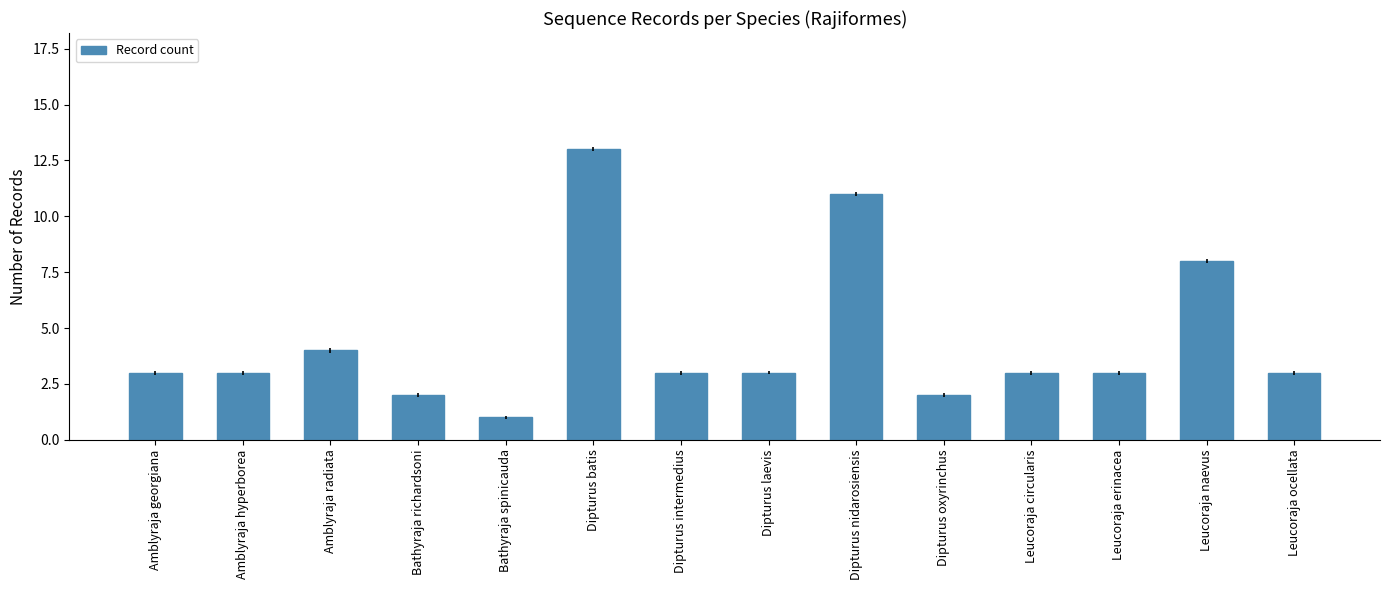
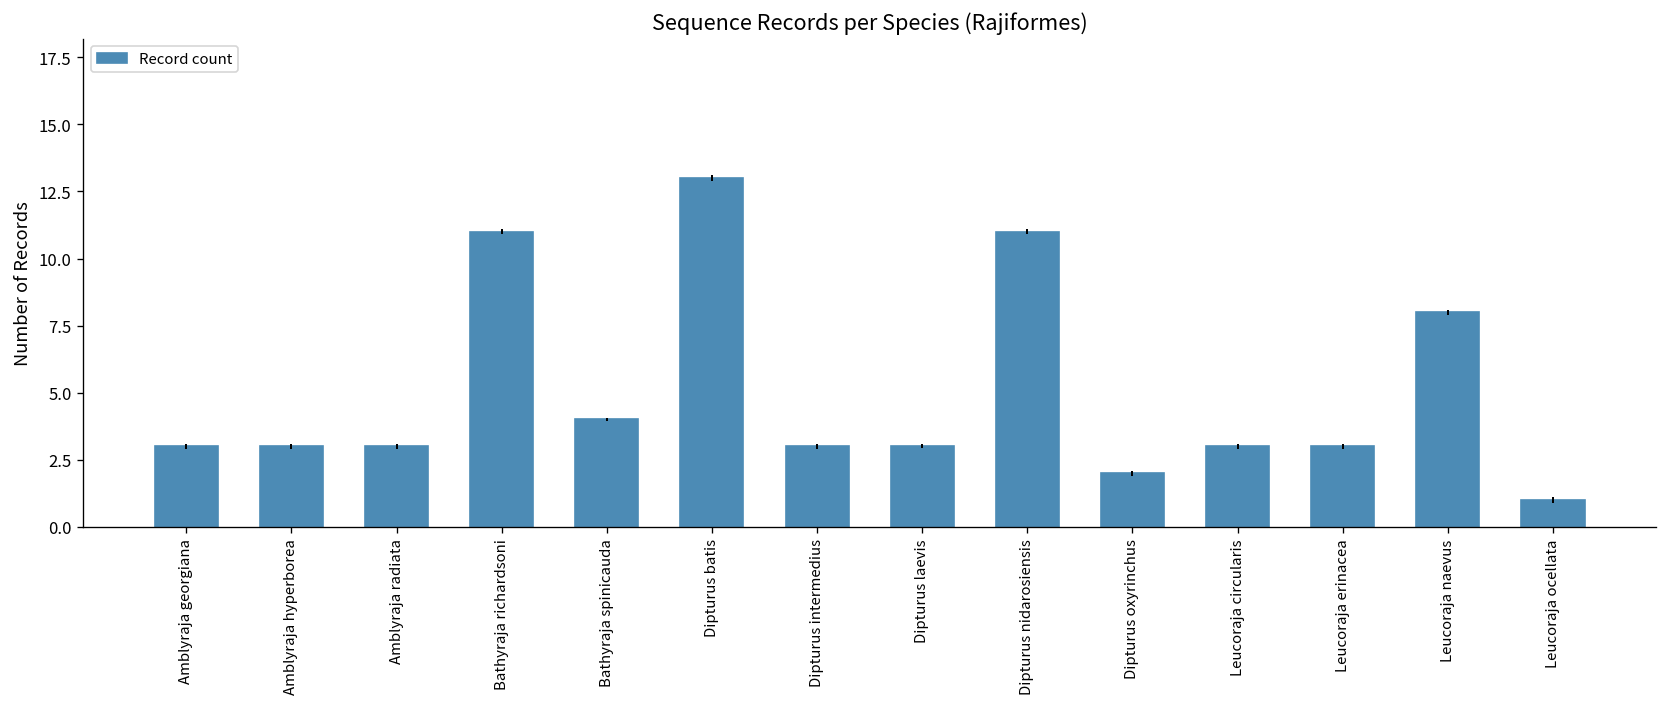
  {
    "Amblyraja georgiana": 3,
    "Amblyraja hyperborea": 3,
-   "Amblyraja radiata": 4,
-   "Bathyraja richardsoni": 2,
-   "Bathyraja spinicauda": 1,
+   "Amblyraja radiata": 3,
+   "Bathyraja richardsoni": 11,
+   "Bathyraja spinicauda": 4,
    "Dipturus batis": 13,
    "Dipturus intermedius": 3,
    "Dipturus laevis": 3,
    "Dipturus nidarosiensis": 11,
    "Dipturus oxyrinchus": 2,
    "Leucoraja circularis": 3,
    "Leucoraja erinacea": 3,
    "Leucoraja naevus": 8,
-   "Leucoraja ocellata": 3
+   "Leucoraja ocellata": 1
  }
